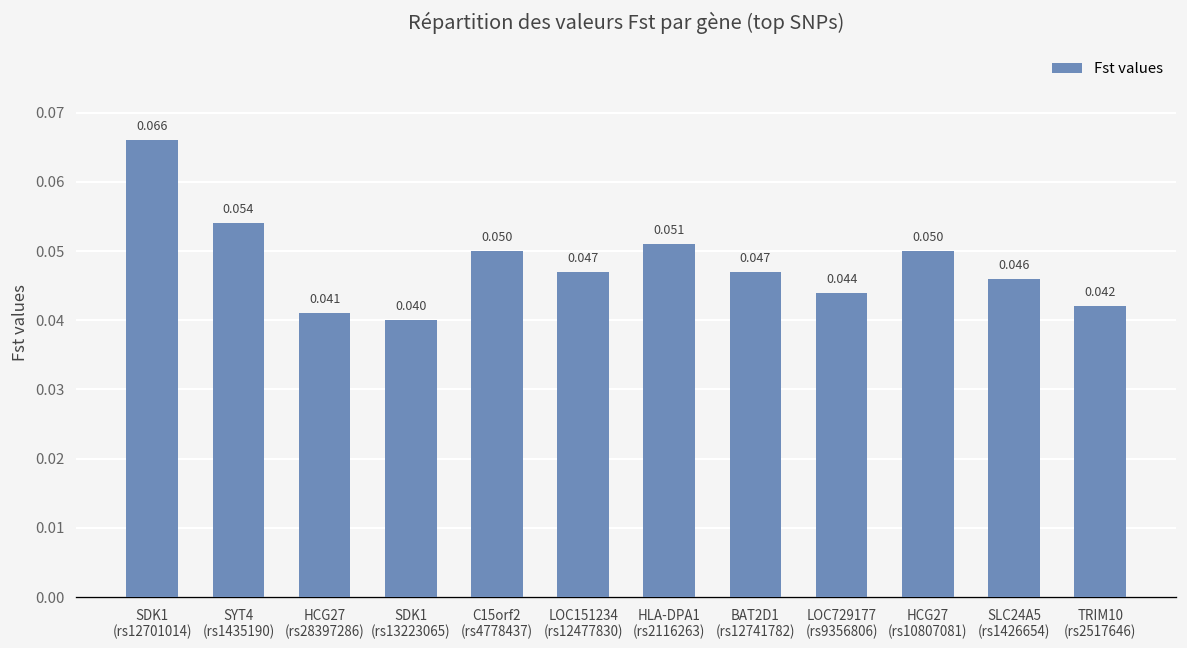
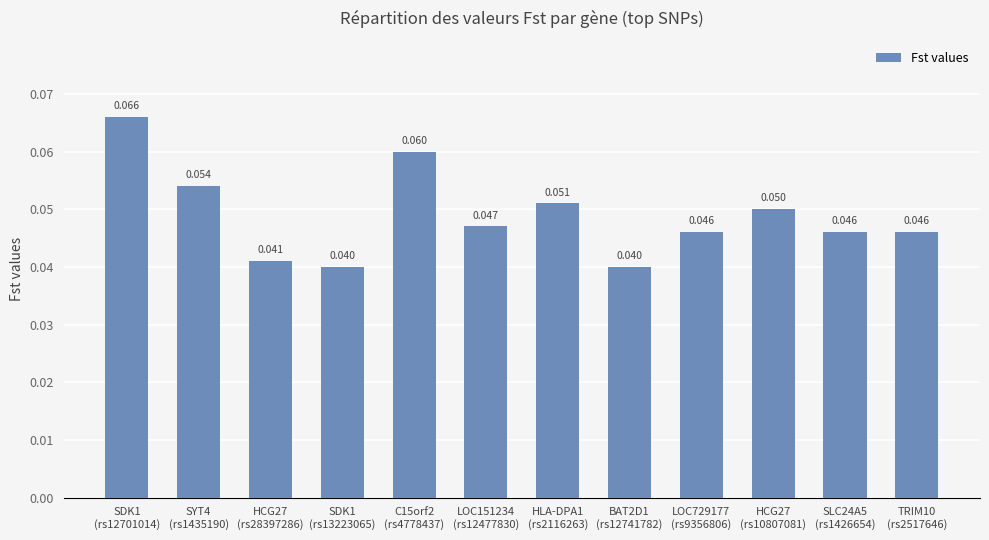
  {
    "SDK1 (rs12701014)": 0.066,
    "SYT4 (rs1435190)": 0.054,
    "HCG27 (rs28397286)": 0.041,
    "SDK1 (rs13223065)": 0.040,
-   "C15orf2 (rs4778437)": 0.050,
+   "C15orf2 (rs4778437)": 0.060,
    "LOC151234 (rs12477830)": 0.047,
    "HLA-DPA1 (rs2116263)": 0.051,
-   "BAT2D1 (rs12741782)": 0.047,
-   "LOC729177 (rs9356806)": 0.044,
+   "BAT2D1 (rs12741782)": 0.040,
+   "LOC729177 (rs9356806)": 0.046,
    "HCG27 (rs10807081)": 0.050,
    "SLC24A5 (rs1426654)": 0.046,
-   "TRIM10 (rs2517646)": 0.042
+   "TRIM10 (rs2517646)": 0.046
  }
